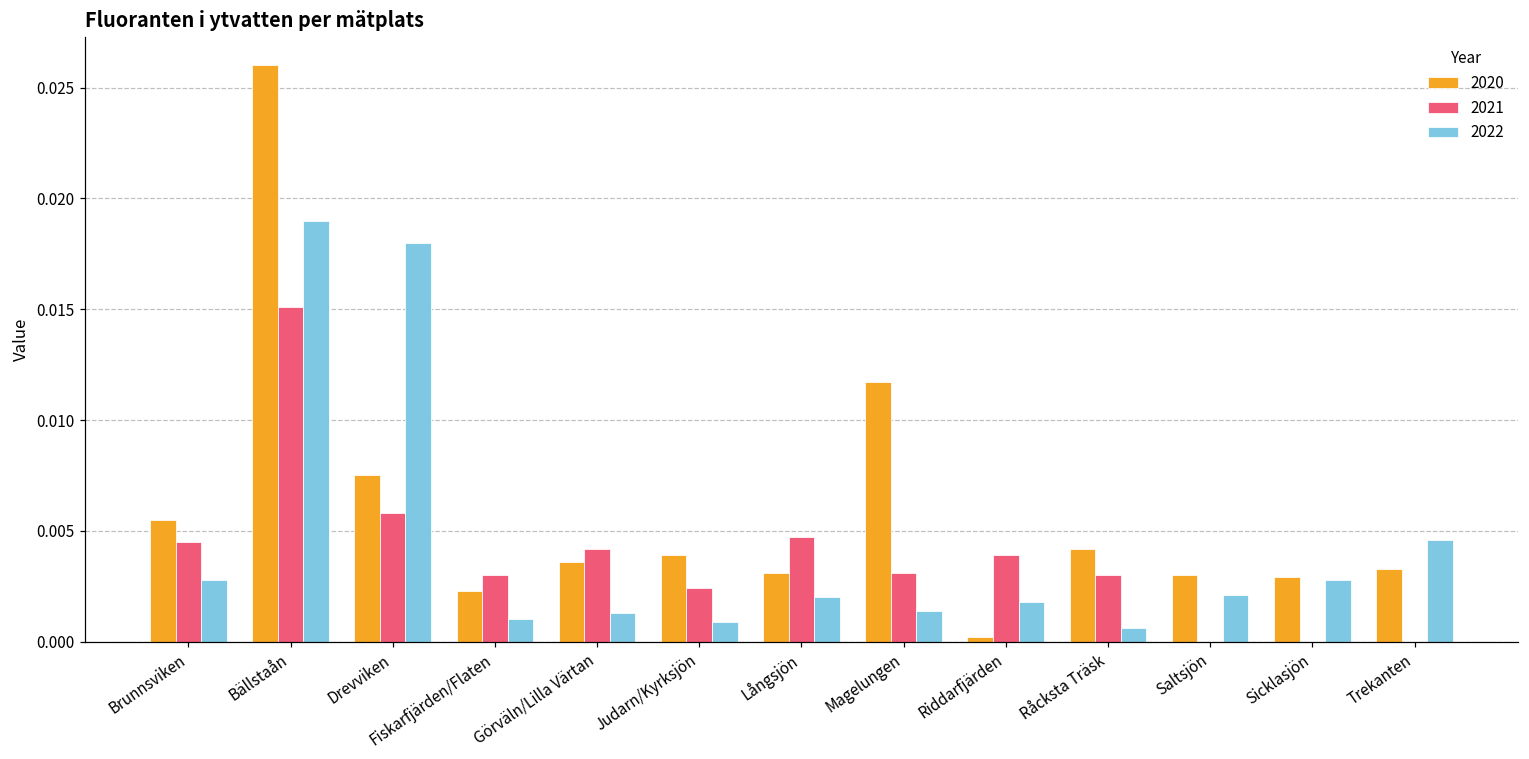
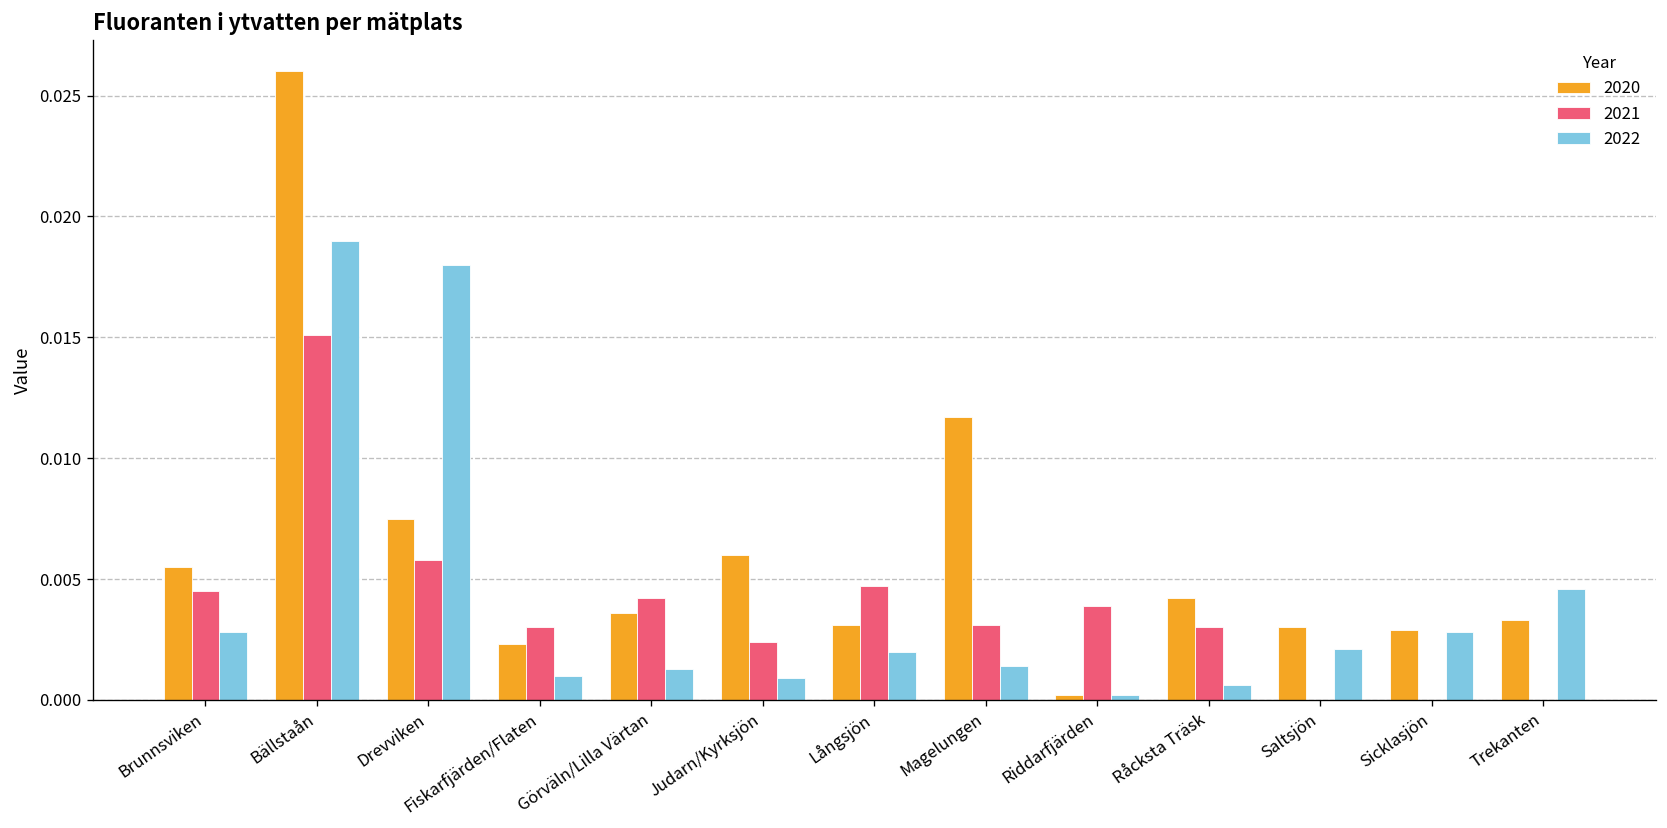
  {
    "2020": {
      "Brunnsviken": 0.0055,
      "Bällstaån": 0.0260,
      "Drevviken": 0.0075,
      "Fiskarfjärden/Flaten": 0.0023,
      "Görväln/Lilla Värtan": 0.0036,
-     "Judarn/Kyrksjön": 0.0039,
+     "Judarn/Kyrksjön": 0.0060,
      "Långsjön": 0.0031,
      "Magelungen": 0.0117,
      "Riddarfjärden": 0.0002,
      "Råcksta Träsk": 0.0042,
      "Saltsjön": 0.0030,
      "Sicklasjön": 0.0029,
      "Trekanten": 0.0033
    },
    "2021": {
      "Brunnsviken": 0.0045,
      "Bällstaån": 0.0151,
      "Drevviken": 0.0058,
      "Fiskarfjärden/Flaten": 0.0030,
      "Görväln/Lilla Värtan": 0.0042,
      "Judarn/Kyrksjön": 0.0024,
      "Långsjön": 0.0047,
      "Magelungen": 0.0031,
      "Riddarfjärden": 0.0039,
      "Råcksta Träsk": 0.0030,
      "Saltsjön": 0.0000,
      "Sicklasjön": 0.0000,
      "Trekanten": 0.0000
    },
    "2022": {
      "Brunnsviken": 0.0028,
      "Bällstaån": 0.0190,
      "Drevviken": 0.0180,
      "Fiskarfjärden/Flaten": 0.0010,
      "Görväln/Lilla Värtan": 0.0013,
      "Judarn/Kyrksjön": 0.0009,
      "Långsjön": 0.0020,
      "Magelungen": 0.0014,
-     "Riddarfjärden": 0.0018,
+     "Riddarfjärden": 0.0002,
      "Råcksta Träsk": 0.0006,
      "Saltsjön": 0.0021,
      "Sicklasjön": 0.0028,
      "Trekanten": 0.0046
    }
  }
